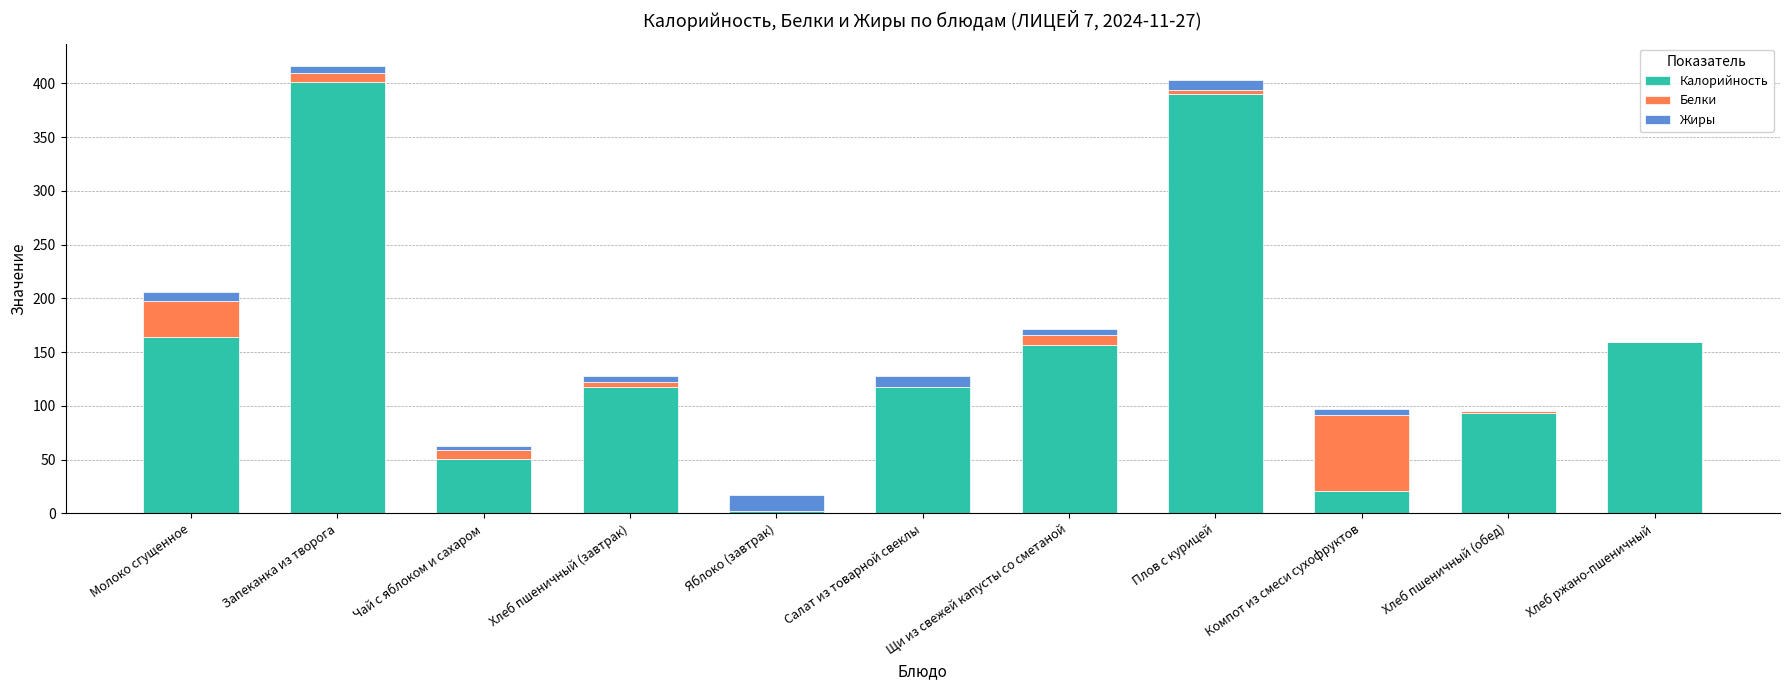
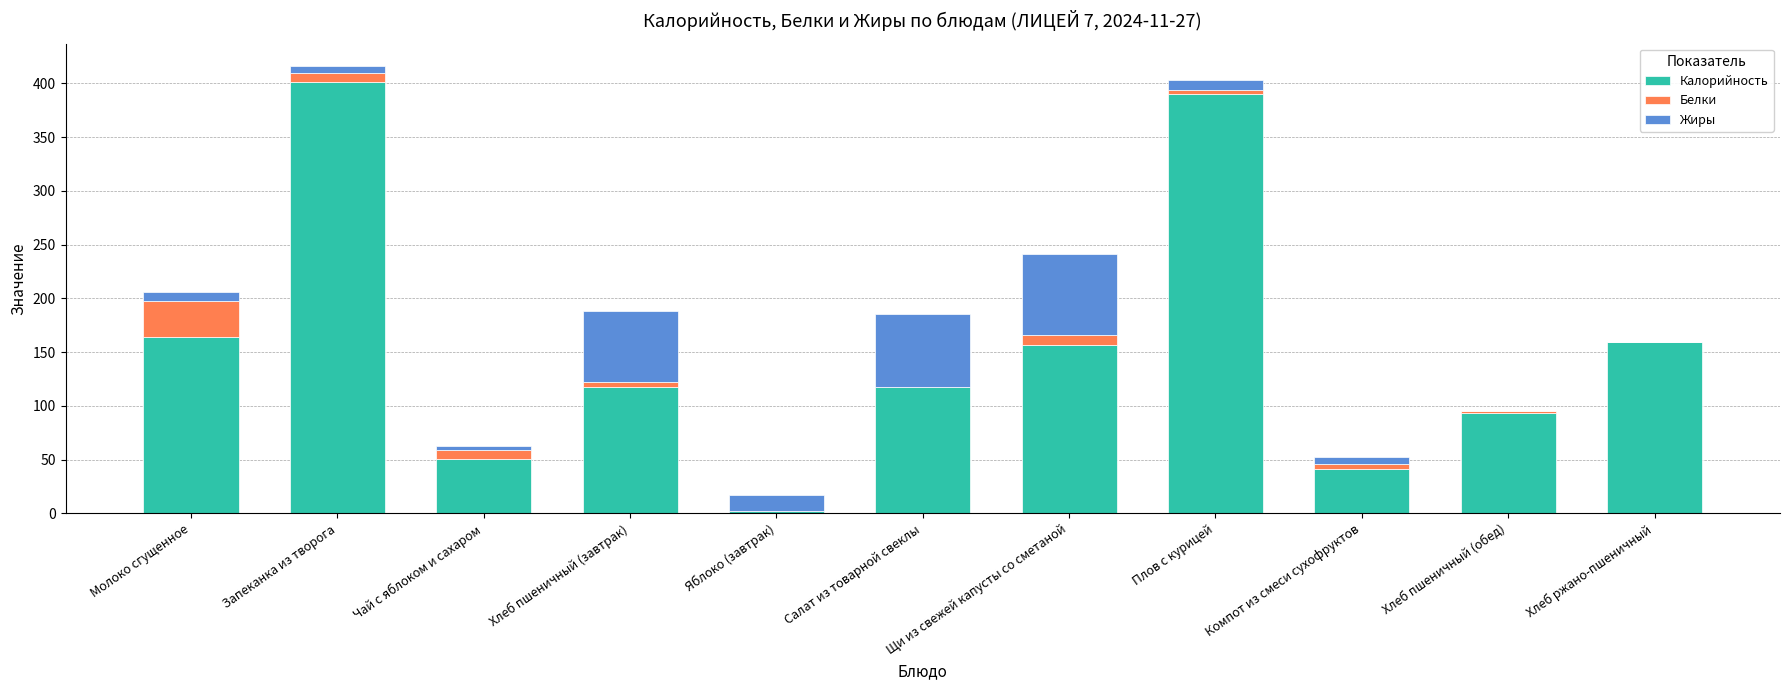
  {
    "Калорийность": {
      "Молоко сгущенное": 164,
      "Запеканка из творога": 402,
      "Чай с яблоком и сахаром": 51,
      "Хлеб пшеничный (завтрак)": 117,
      "Салат из товарной свеклы": 117,
      "Щи из свежей капусты со сметаной": 157,
      "Плов с курицей": 390,
-     "Компот из смеси сухофруктов": 21,
+     "Компот из смеси сухофруктов": 42,
      "Хлеб пшеничный (обед)": 94,
      "Хлеб ржано-пшеничный": 160
    },
    "Белки": {
      "Молоко сгущенное": 34,
      "Запеканка из творога": 8,
      "Чай с яблоком и сахаром": 8,
      "Хлеб пшеничный (завтрак)": 5,
      "Яблоко (завтрак)": 0,
      "Щи из свежей капусты со сметаной": 9,
      "Плов с курицей": 4,
-     "Компот из смеси сухофруктов": 71,
+     "Компот из смеси сухофруктов": 5,
      "Хлеб ржано-пшеничный": 0
    },
    "Жиры": {
      "Молоко сгущенное": 8,
      "Запеканка из творога": 6,
      "Чай с яблоком и сахаром": 3,
-     "Хлеб пшеничный (завтрак)": 6,
+     "Хлеб пшеничный (завтрак)": 67,
      "Яблоко (завтрак)": 15,
-     "Салат из товарной свеклы": 10,
-     "Щи из свежей капусты со сметаной": 6,
+     "Салат из товарной свеклы": 68,
+     "Щи из свежей капусты со сметаной": 75,
      "Плов с курицей": 9,
      "Компот из смеси сухофруктов": 6,
      "Хлеб пшеничный (обед)": 0,
      "Хлеб ржано-пшеничный": 0
    }
  }
